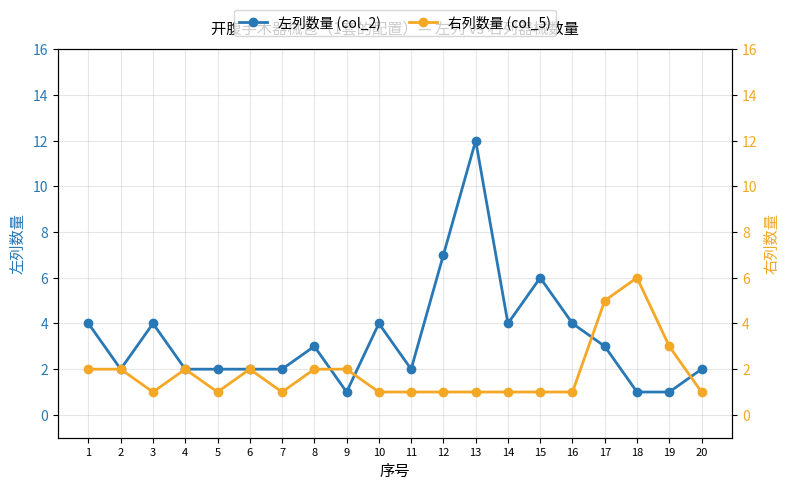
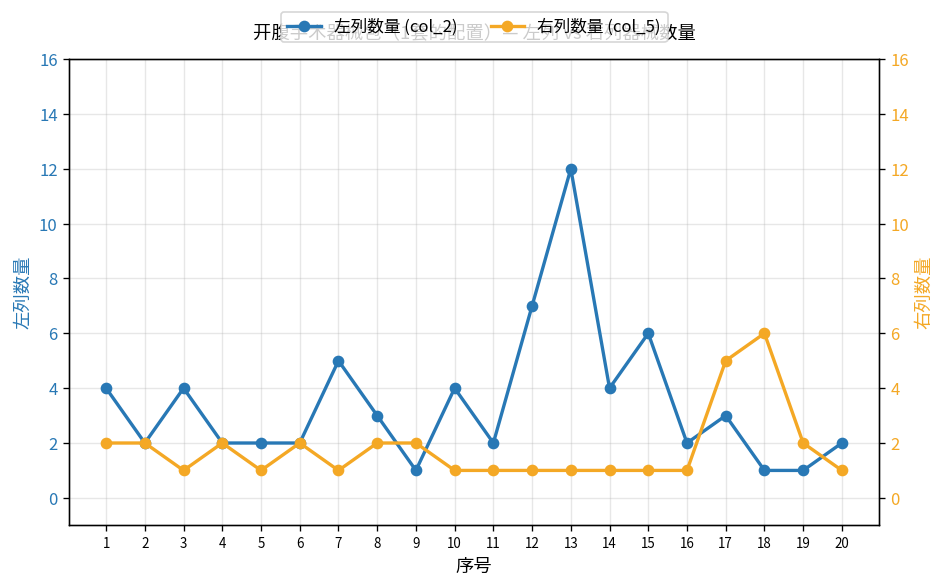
  {
    "左列数量 (col_2)": {
      "1": 4,
      "2": 2,
      "3": 4,
      "4": 2,
      "5": 2,
      "6": 2,
-     "7": 2,
+     "7": 5,
      "8": 3,
      "9": 1,
      "10": 4,
      "11": 2,
      "12": 7,
      "13": 12,
      "14": 4,
      "15": 6,
-     "16": 4,
+     "16": 2,
      "17": 3,
      "18": 1,
      "19": 1,
      "20": 2
    },
    "右列数量 (col_5)": {
      "1": 2,
      "2": 2,
      "3": 1,
      "4": 2,
      "5": 1,
      "6": 2,
      "7": 1,
      "8": 2,
      "9": 2,
      "10": 1,
      "11": 1,
      "12": 1,
      "13": 1,
      "14": 1,
      "15": 1,
      "16": 1,
      "17": 5,
      "18": 6,
-     "19": 3,
+     "19": 2,
      "20": 1
    }
  }
